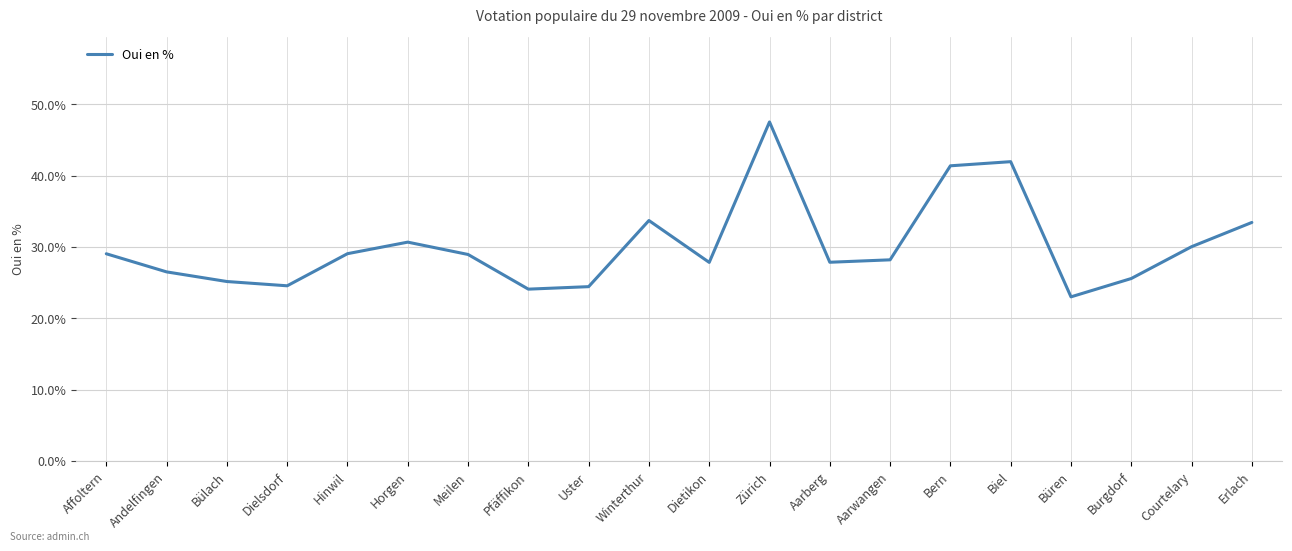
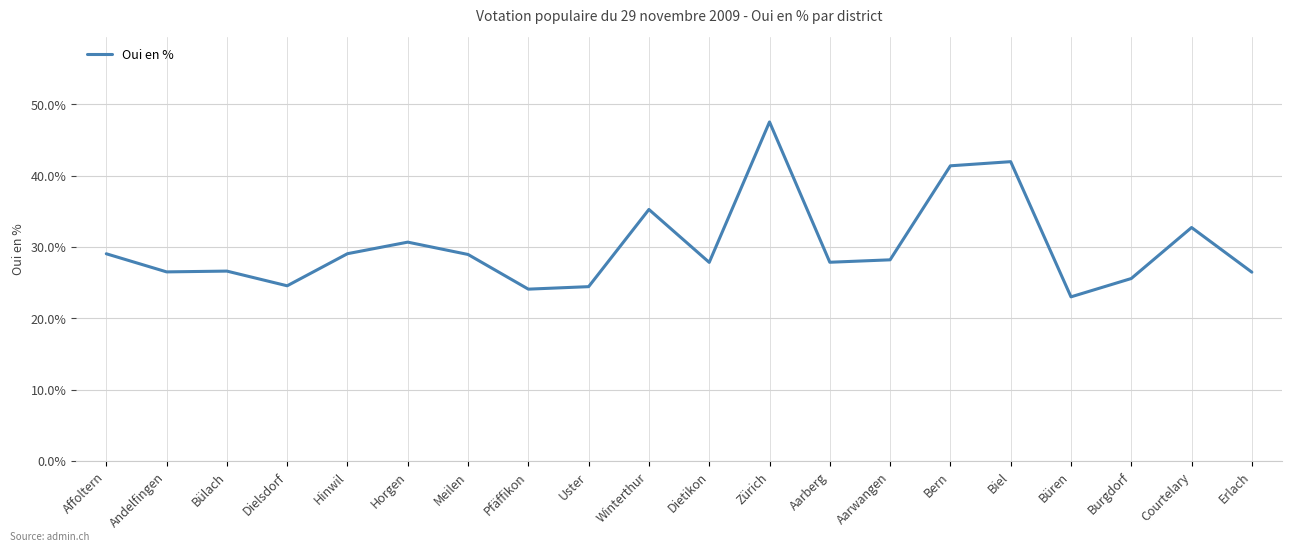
  {
    "Affoltern": "29%",
    "Andelfingen": "27%",
-   "Bülach": "25%",
+   "Bülach": "27%",
    "Dielsdorf": "25%",
    "Hinwil": "29%",
    "Horgen": "31%",
    "Meilen": "29%",
    "Pfäffikon": "24%",
    "Uster": "24%",
-   "Winterthur": "34%",
+   "Winterthur": "35%",
    "Dietikon": "28%",
    "Zürich": "48%",
    "Aarberg": "28%",
    "Aarwangen": "28%",
    "Bern": "41%",
    "Biel": "42%",
    "Büren": "23%",
    "Burgdorf": "26%",
-   "Courtelary": "30%",
-   "Erlach": "33%"
+   "Courtelary": "33%",
+   "Erlach": "26%"
  }
